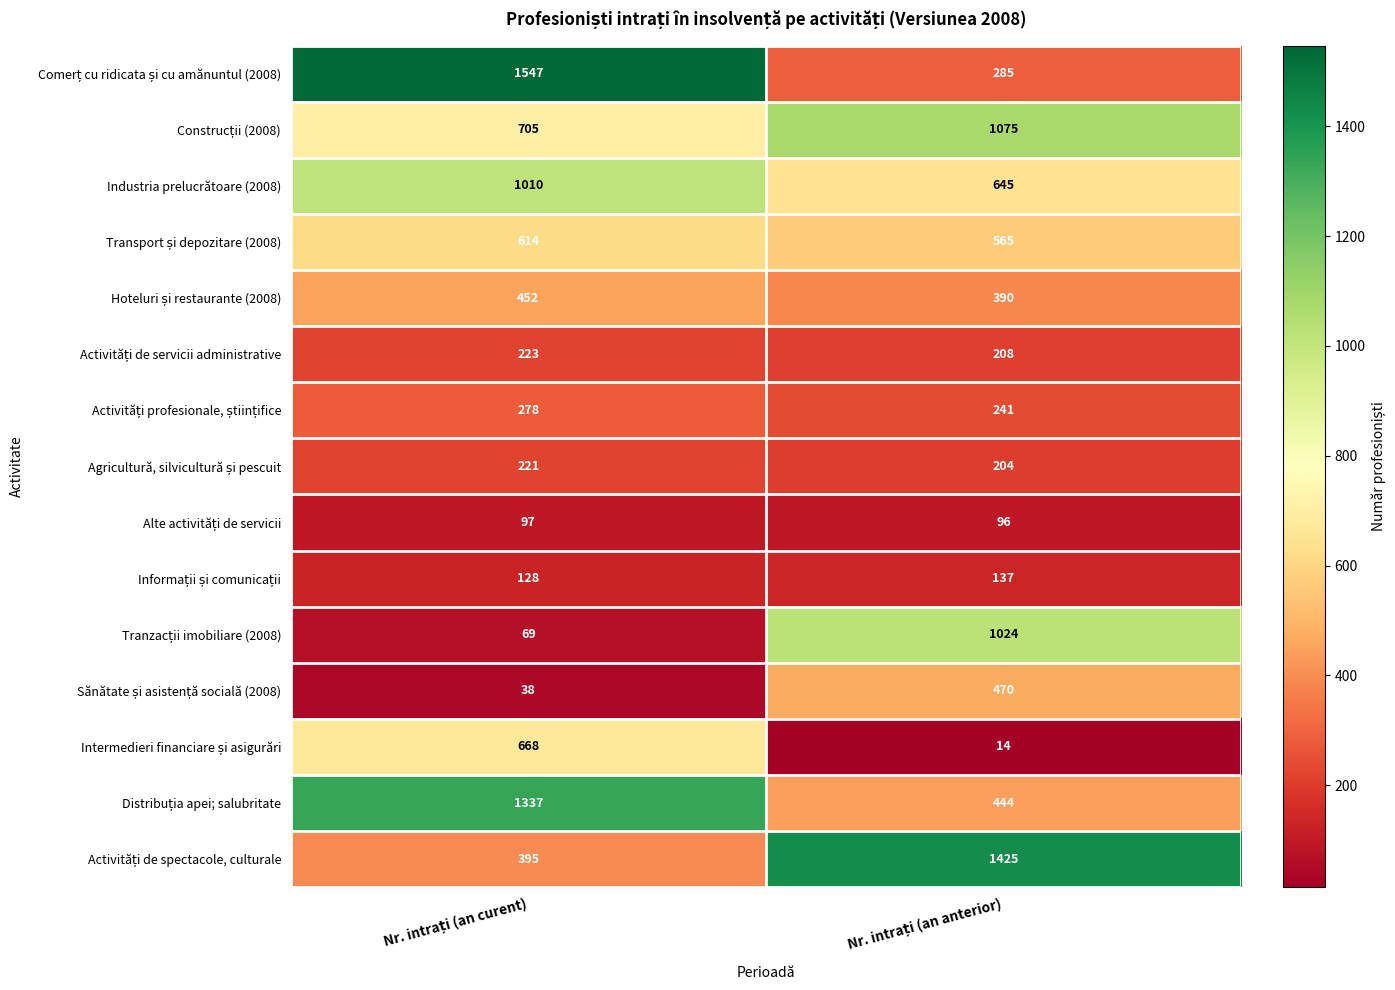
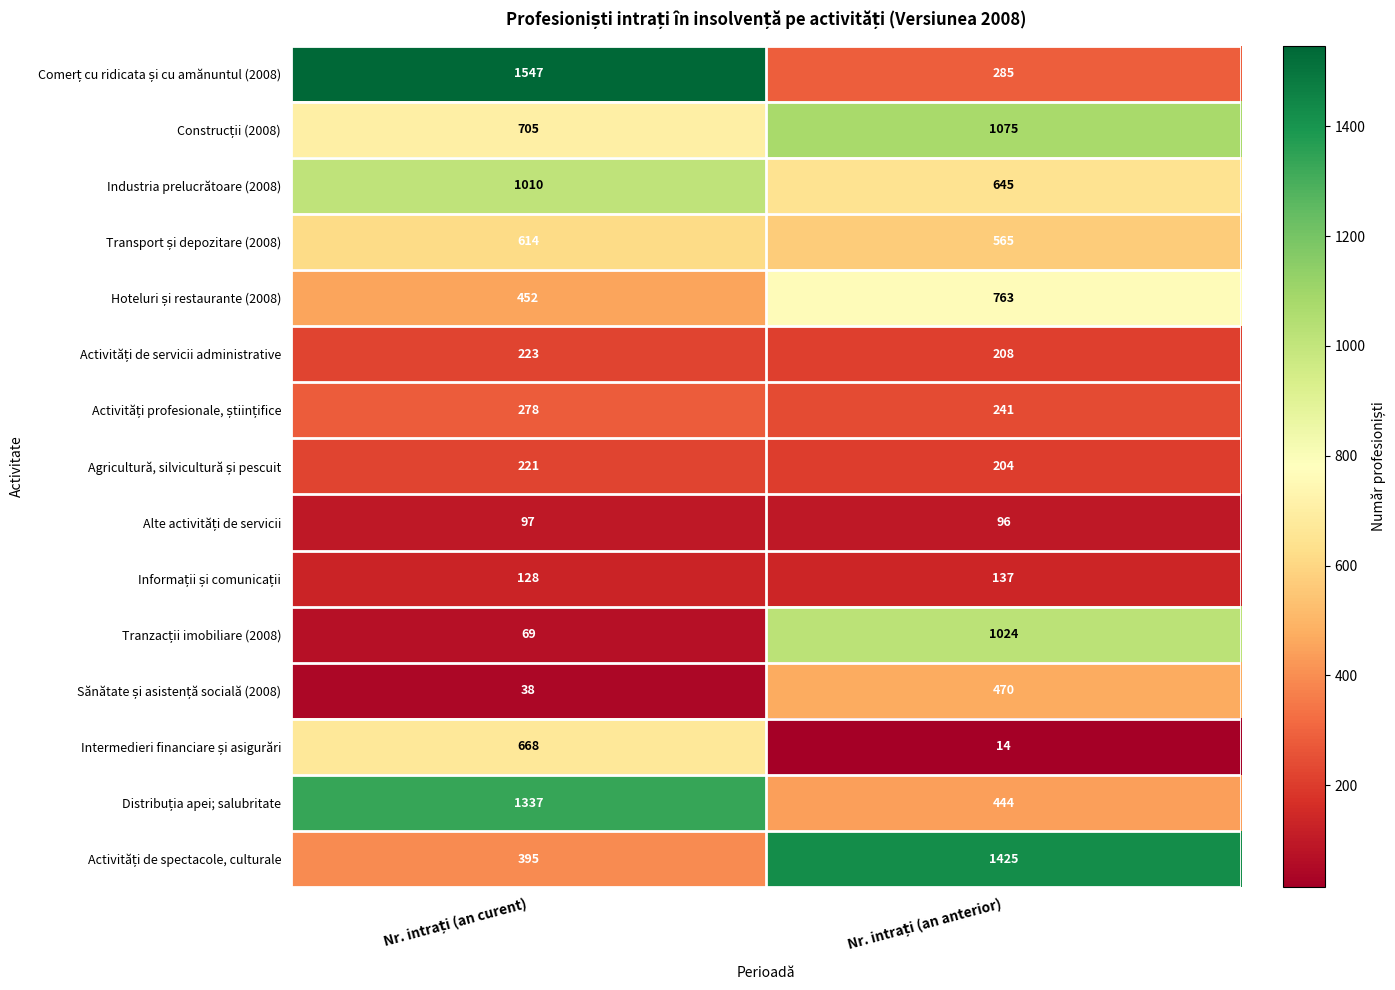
  {
    "Comerț cu ridicata și cu amănuntul (2008)": {
      "Nr. intrați (an curent)": 1547,
      "Nr. intrați (an anterior)": 285
    },
    "Construcții (2008)": {
      "Nr. intrați (an curent)": 705,
      "Nr. intrați (an anterior)": 1075
    },
    "Industria prelucrătoare (2008)": {
      "Nr. intrați (an curent)": 1010,
      "Nr. intrați (an anterior)": 645
    },
    "Transport și depozitare (2008)": {
      "Nr. intrați (an curent)": 614,
      "Nr. intrați (an anterior)": 565
    },
    "Hoteluri și restaurante (2008)": {
      "Nr. intrați (an curent)": 452,
-     "Nr. intrați (an anterior)": 390
+     "Nr. intrați (an anterior)": 763
    },
    "Activități de servicii administrative": {
      "Nr. intrați (an curent)": 223,
      "Nr. intrați (an anterior)": 208
    },
    "Activități profesionale, științifice": {
      "Nr. intrați (an curent)": 278,
      "Nr. intrați (an anterior)": 241
    },
    "Agricultură, silvicultură și pescuit": {
      "Nr. intrați (an curent)": 221,
      "Nr. intrați (an anterior)": 204
    },
    "Alte activități de servicii": {
      "Nr. intrați (an curent)": 97,
      "Nr. intrați (an anterior)": 96
    },
    "Informații și comunicații": {
      "Nr. intrați (an curent)": 128,
      "Nr. intrați (an anterior)": 137
    },
    "Tranzacții imobiliare (2008)": {
      "Nr. intrați (an curent)": 69,
      "Nr. intrați (an anterior)": 1024
    },
    "Sănătate și asistență socială (2008)": {
      "Nr. intrați (an curent)": 38,
      "Nr. intrați (an anterior)": 470
    },
    "Intermedieri financiare și asigurări": {
      "Nr. intrați (an curent)": 668,
      "Nr. intrați (an anterior)": 14
    },
    "Distribuția apei; salubritate": {
      "Nr. intrați (an curent)": 1337,
      "Nr. intrați (an anterior)": 444
    },
    "Activități de spectacole, culturale": {
      "Nr. intrați (an curent)": 395,
      "Nr. intrați (an anterior)": 1425
    }
  }
